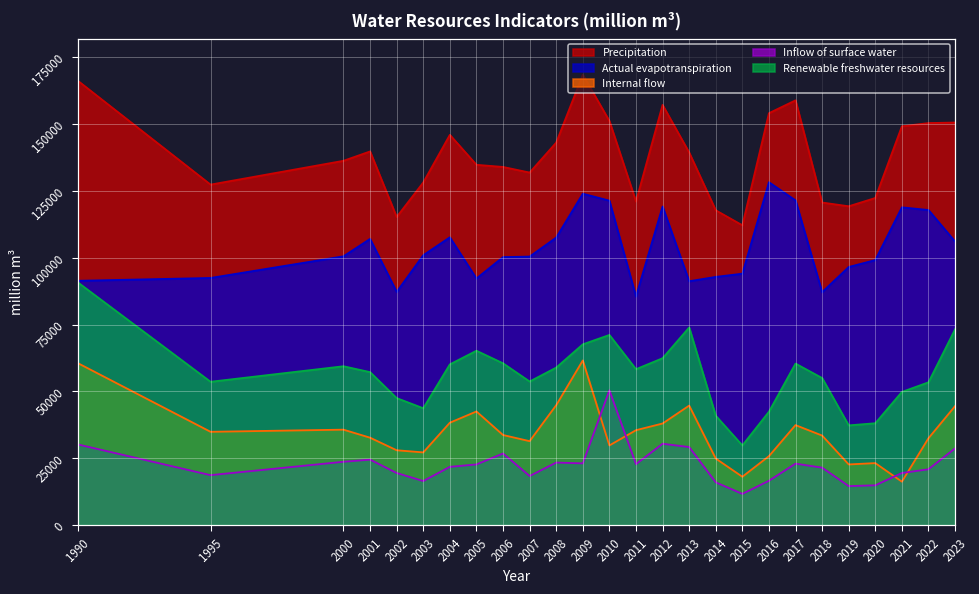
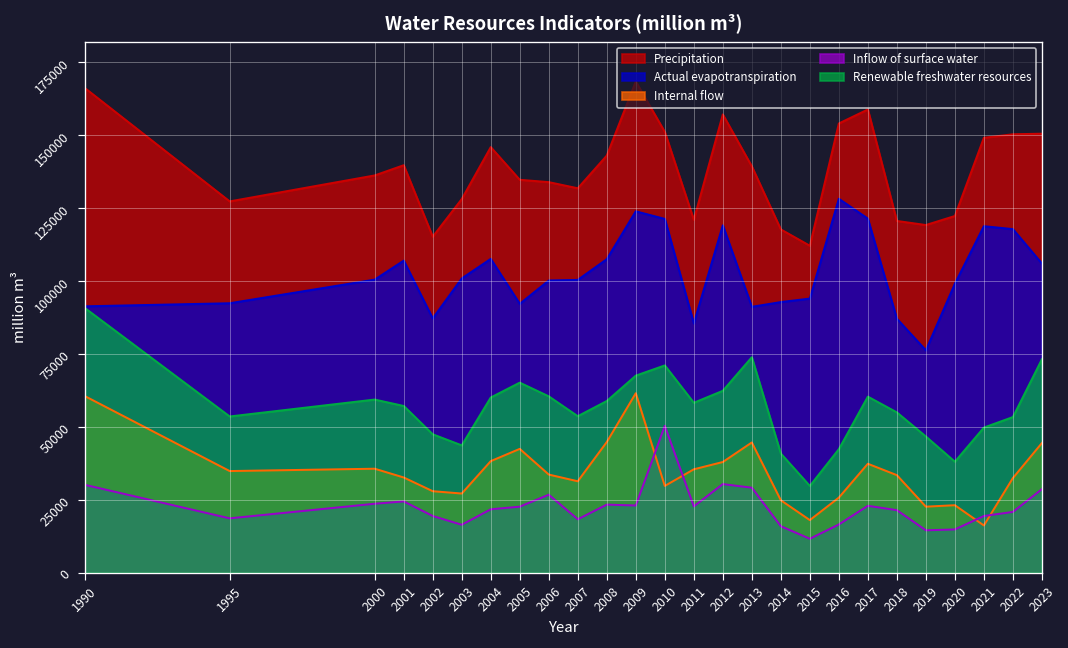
  {
    "Precipitation": {
      "1990": 166000,
      "1995": 127000,
      "2000": 136000,
      "2001": 140000,
      "2002": 115000,
      "2003": 128000,
      "2004": 146000,
      "2005": 135000,
      "2006": 134000,
      "2007": 132000,
      "2008": 143000,
      "2010": 151000,
      "2011": 121000,
      "2012": 157000,
      "2013": 139000,
      "2014": 118000,
      "2015": 112000,
      "2016": 154000,
      "2017": 159000,
      "2018": 121000,
      "2019": 119000,
      "2020": 122000,
      "2021": 149000,
      "2022": 150000,
      "2023": 151000
    },
    "Actual evapotranspiration": {
      "1995": 92000,
      "2000": 101000,
      "2001": 107000,
      "2002": 87000,
      "2003": 101000,
      "2004": 108000,
      "2005": 92000,
      "2006": 100000,
      "2007": 100000,
      "2008": 108000,
      "2009": 124000,
      "2010": 121000,
      "2011": 86000,
      "2012": 119000,
      "2013": 91000,
      "2014": 93000,
      "2015": 94000,
      "2016": 128000,
      "2017": 121000,
      "2018": 87000,
-     "2019": 97000,
+     "2019": 76000,
      "2020": 99000,
      "2021": 119000,
      "2022": 118000,
      "2023": 106000
    },
    "Internal flow": {
      "1990": 61000,
      "1995": 35000,
      "2000": 36000,
      "2001": 33000,
      "2002": 28000,
      "2003": 27000,
      "2004": 38000,
      "2005": 43000,
      "2006": 34000,
      "2007": 31000,
      "2008": 45000,
      "2009": 62000,
      "2010": 30000,
      "2011": 36000,
      "2012": 38000,
      "2013": 45000,
      "2014": 25000,
      "2015": 18000,
      "2016": 26000,
      "2017": 37000,
      "2018": 34000,
      "2019": 23000,
      "2020": 23000,
      "2021": 16000,
      "2022": 33000,
      "2023": 45000
    },
    "Inflow of surface water": {
      "1990": 30000,
      "1995": 19000,
      "2000": 24000,
      "2001": 25000,
      "2002": 20000,
      "2003": 17000,
      "2004": 22000,
      "2005": 23000,
      "2006": 27000,
      "2007": 18000,
      "2008": 23000,
      "2009": 23000,
      "2010": 50000,
      "2011": 23000,
      "2012": 30000,
      "2013": 29000,
      "2014": 16000,
      "2015": 12000,
      "2016": 17000,
      "2017": 23000,
      "2018": 22000,
      "2019": 15000,
      "2020": 15000,
      "2021": 20000,
      "2022": 21000,
      "2023": 29000
    },
    "Renewable freshwater resources": {
      "1995": 54000,
      "2000": 59000,
      "2001": 57000,
      "2002": 48000,
      "2003": 44000,
      "2004": 60000,
      "2005": 65000,
      "2006": 61000,
      "2007": 54000,
      "2008": 59000,
      "2009": 68000,
      "2010": 71000,
      "2011": 58000,
      "2012": 62000,
      "2013": 74000,
      "2014": 41000,
      "2015": 30000,
      "2016": 42000,
      "2017": 60000,
      "2018": 55000,
-     "2019": 37000,
+     "2019": 47000,
      "2020": 38000,
      "2021": 50000,
      "2022": 53000,
      "2023": 73000
    }
  }
